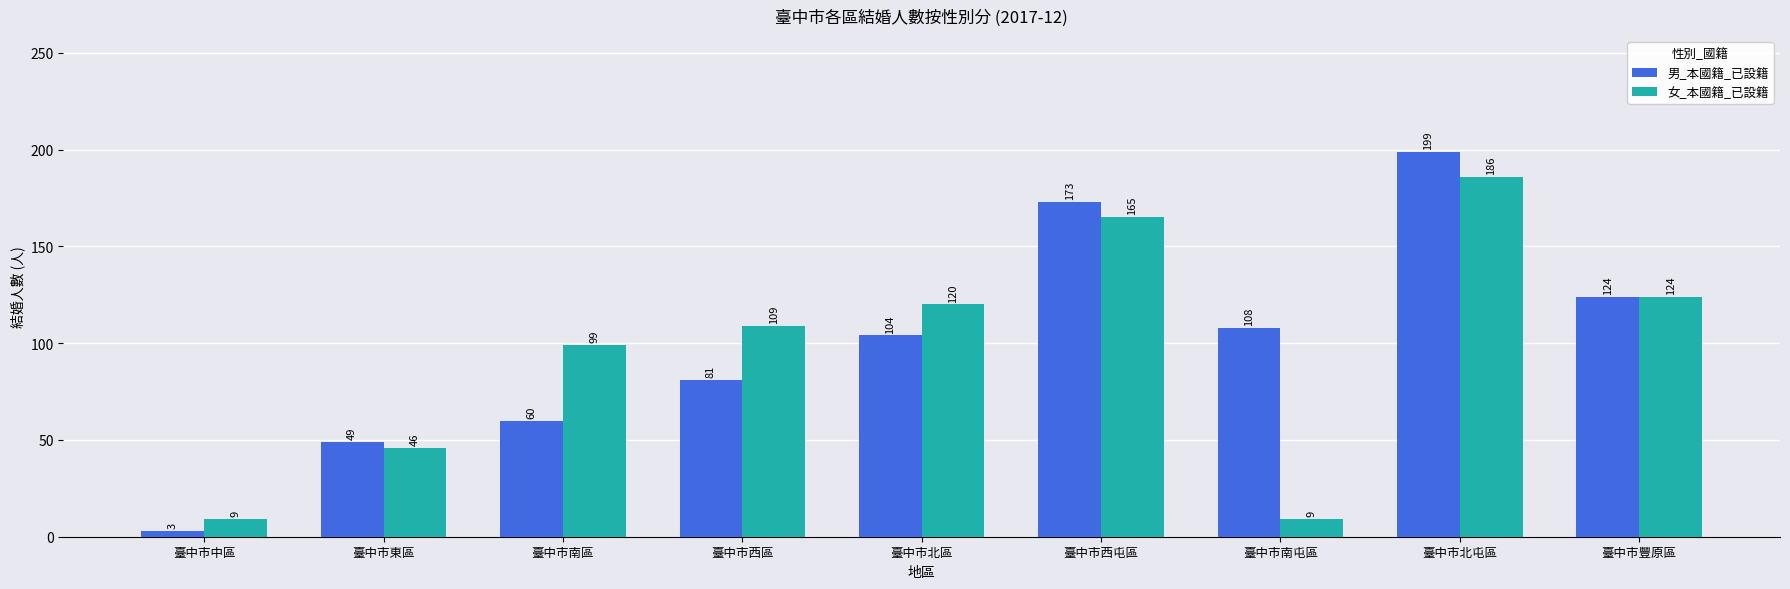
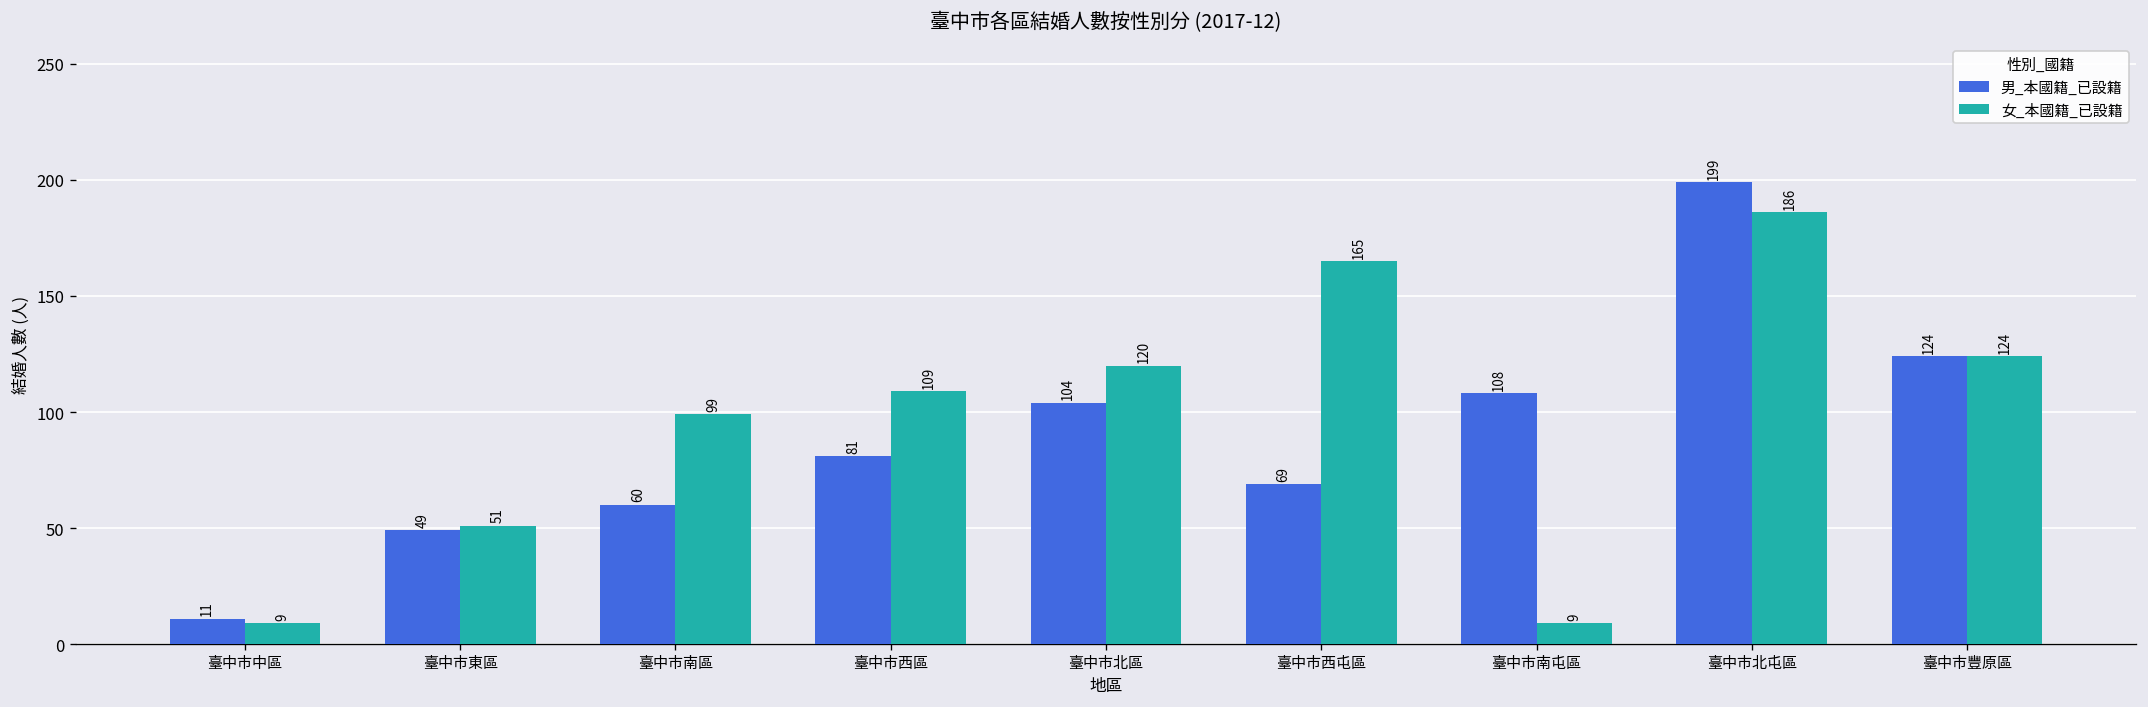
  {
    "男_本國籍_已設籍": {
-     "臺中市中區": 3,
+     "臺中市中區": 11,
      "臺中市東區": 49,
      "臺中市南區": 60,
      "臺中市西區": 81,
      "臺中市北區": 104,
-     "臺中市西屯區": 173,
+     "臺中市西屯區": 69,
      "臺中市南屯區": 108,
      "臺中市北屯區": 199,
      "臺中市豐原區": 124
    },
    "女_本國籍_已設籍": {
      "臺中市中區": 9,
-     "臺中市東區": 46,
+     "臺中市東區": 51,
      "臺中市南區": 99,
      "臺中市西區": 109,
      "臺中市北區": 120,
      "臺中市西屯區": 165,
      "臺中市南屯區": 9,
      "臺中市北屯區": 186,
      "臺中市豐原區": 124
    }
  }
